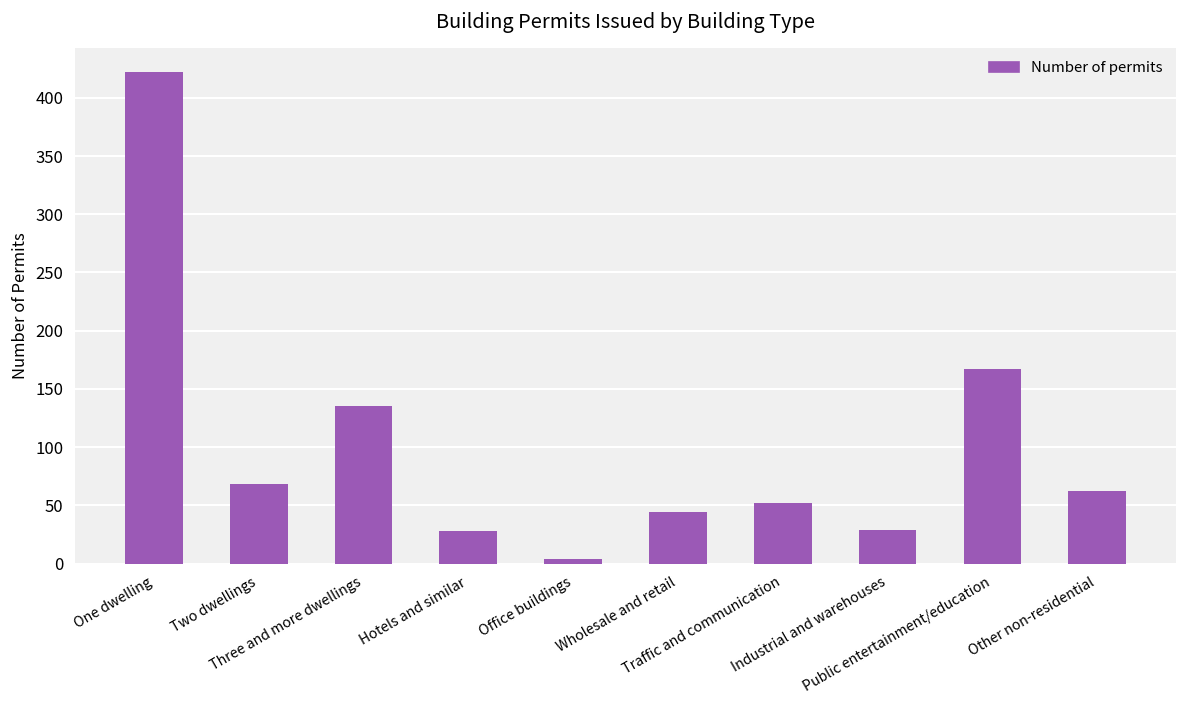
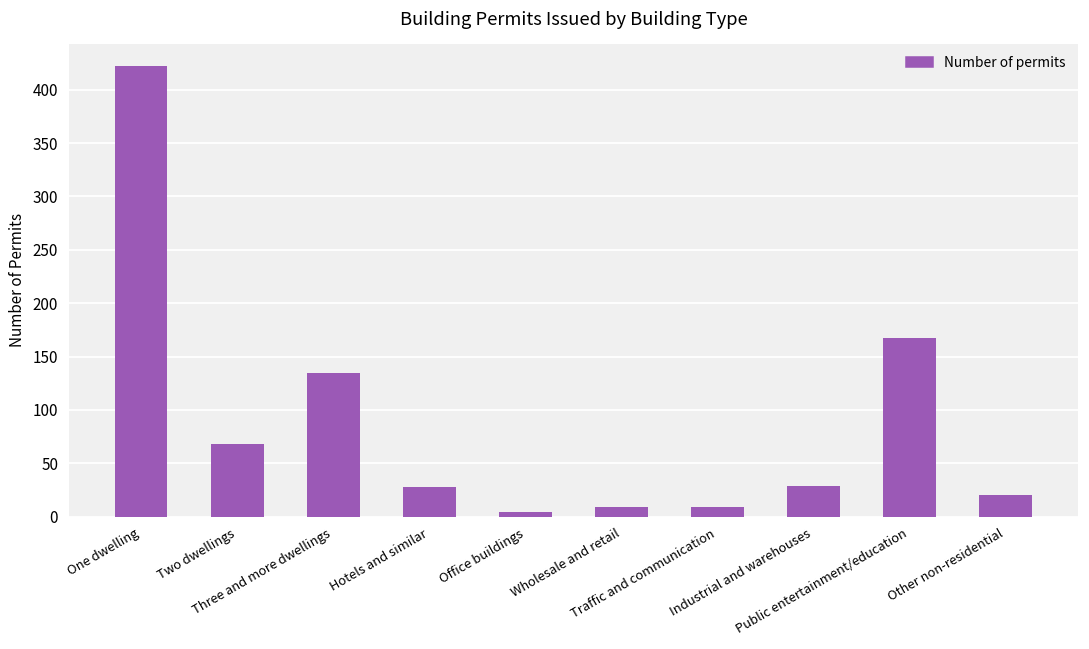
  {
    "One dwelling": 420,
    "Two dwellings": 70,
    "Three and more dwellings": 140,
    "Hotels and similar": 30,
    "Office buildings": 0,
-   "Wholesale and retail": 40,
-   "Traffic and communication": 50,
+   "Wholesale and retail": 10,
+   "Traffic and communication": 10,
    "Industrial and warehouses": 30,
    "Public entertainment/education": 170,
-   "Other non-residential": 60
+   "Other non-residential": 20
  }
